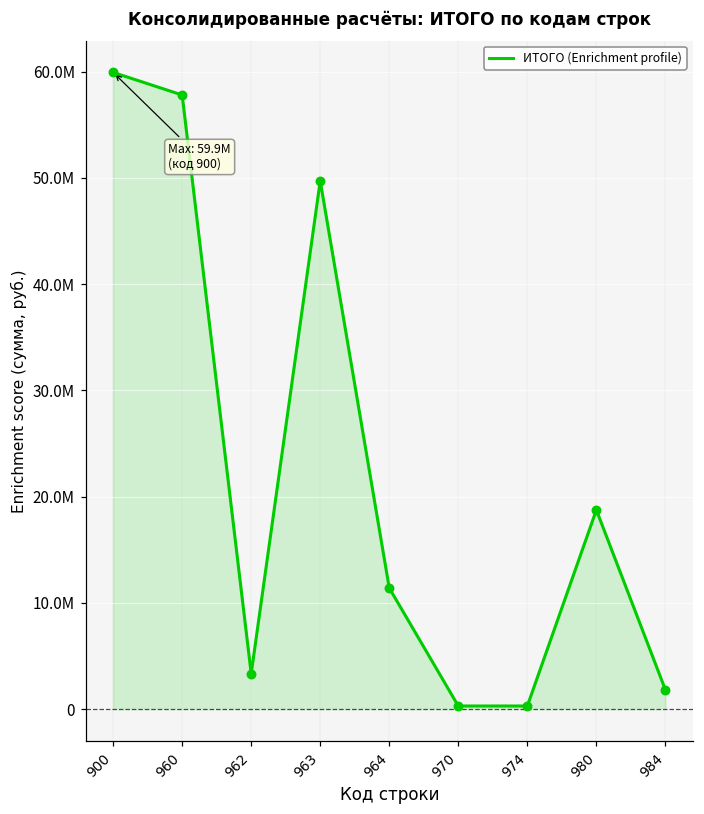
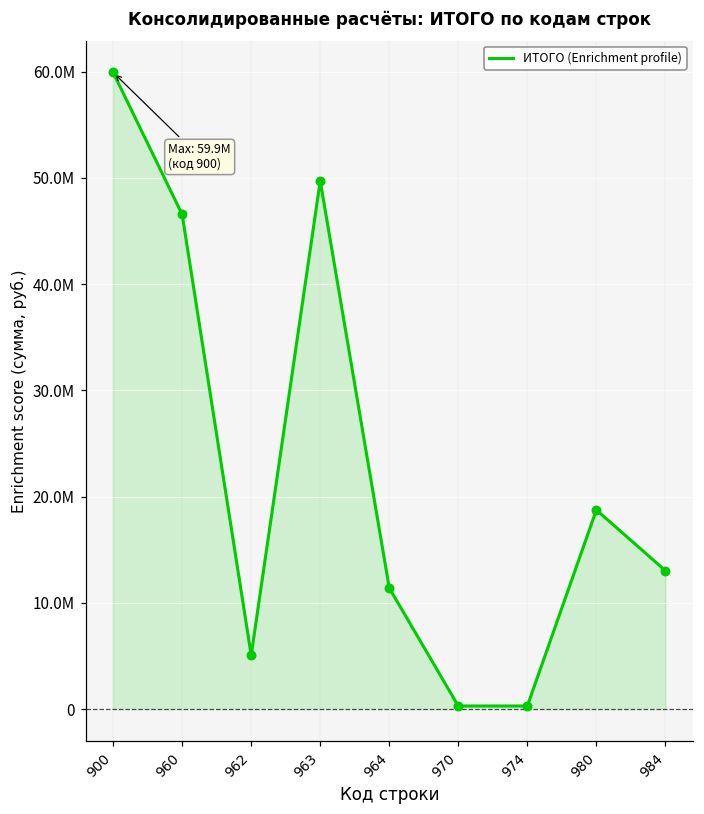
  {
-   "960": 58000000,
-   "962": 3000000,
+   "960": 47000000,
+   "962": 5000000,
    "963": 50000000,
    "964": 11000000,
    "970": 0,
    "974": 0,
    "980": 19000000,
-   "984": 2000000
+   "984": 13000000
  }
